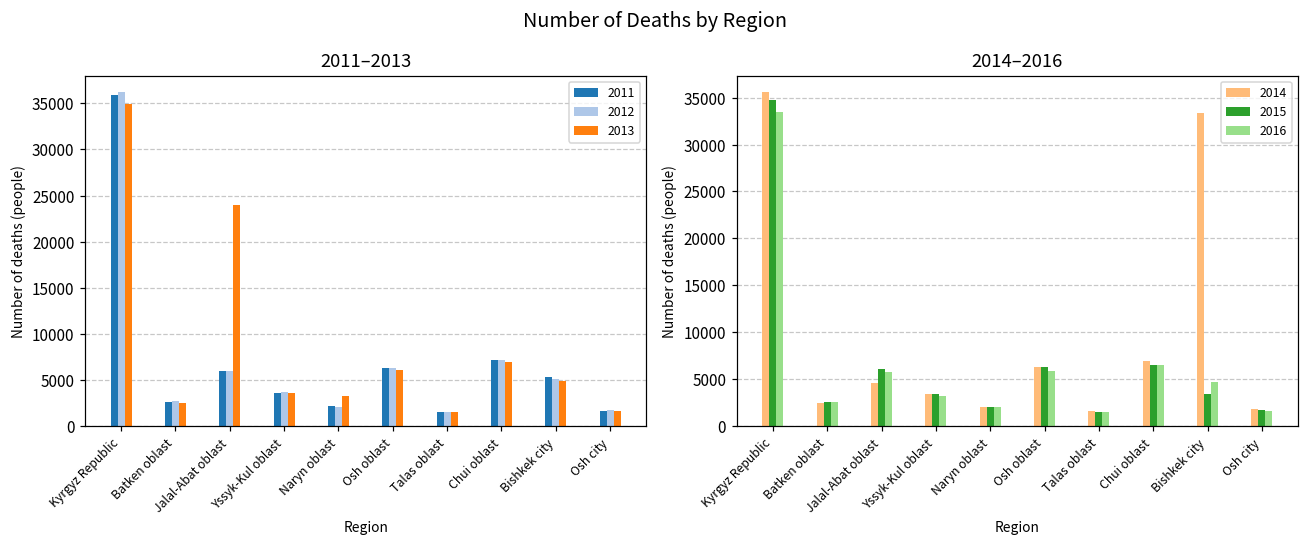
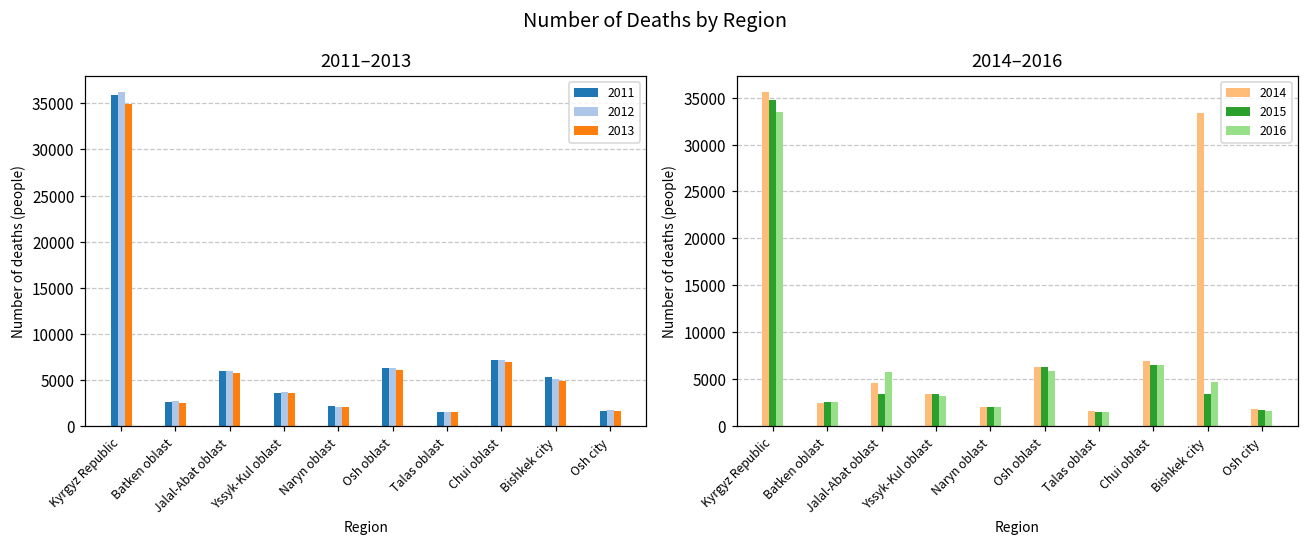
  {
    "2011–2013": {
      "2011": {
        "Kyrgyz Republic": 36000,
        "Batken oblast": 3000,
        "Jalal-Abat oblast": 6000,
        "Yssyk-Kul oblast": 4000,
        "Naryn oblast": 2000,
        "Osh oblast": 6000,
        "Talas oblast": 2000,
        "Chui oblast": 7000,
        "Bishkek city": 5000,
        "Osh city": 2000
      },
      "2012": {
        "Kyrgyz Republic": 36000,
        "Batken oblast": 3000,
        "Jalal-Abat oblast": 6000,
        "Yssyk-Kul oblast": 4000,
        "Naryn oblast": 2000,
        "Osh oblast": 6000,
        "Talas oblast": 2000,
        "Chui oblast": 7000,
        "Bishkek city": 5000,
        "Osh city": 2000
      },
      "2013": {
        "Kyrgyz Republic": 35000,
        "Batken oblast": 2000,
-       "Jalal-Abat oblast": 24000,
+       "Jalal-Abat oblast": 6000,
        "Yssyk-Kul oblast": 4000,
-       "Naryn oblast": 3000,
+       "Naryn oblast": 2000,
        "Osh oblast": 6000,
        "Talas oblast": 2000,
        "Chui oblast": 7000,
        "Bishkek city": 5000,
        "Osh city": 2000
      }
    },
    "2014–2016": {
      "2014": {
        "Kyrgyz Republic": 36000,
        "Batken oblast": 2000,
        "Jalal-Abat oblast": 5000,
        "Yssyk-Kul oblast": 3000,
        "Naryn oblast": 2000,
        "Osh oblast": 6000,
        "Talas oblast": 2000,
        "Chui oblast": 7000,
        "Bishkek city": 33000,
        "Osh city": 2000
      },
      "2015": {
        "Kyrgyz Republic": 35000,
        "Batken oblast": 3000,
-       "Jalal-Abat oblast": 6000,
+       "Jalal-Abat oblast": 3000,
        "Yssyk-Kul oblast": 3000,
        "Naryn oblast": 2000,
        "Osh oblast": 6000,
        "Talas oblast": 1000,
        "Chui oblast": 6000,
        "Bishkek city": 3000,
        "Osh city": 2000
      },
      "2016": {
        "Kyrgyz Republic": 33000,
        "Batken oblast": 3000,
        "Jalal-Abat oblast": 6000,
        "Yssyk-Kul oblast": 3000,
        "Naryn oblast": 2000,
        "Osh oblast": 6000,
        "Talas oblast": 1000,
        "Chui oblast": 6000,
        "Bishkek city": 5000,
        "Osh city": 2000
      }
    }
  }
